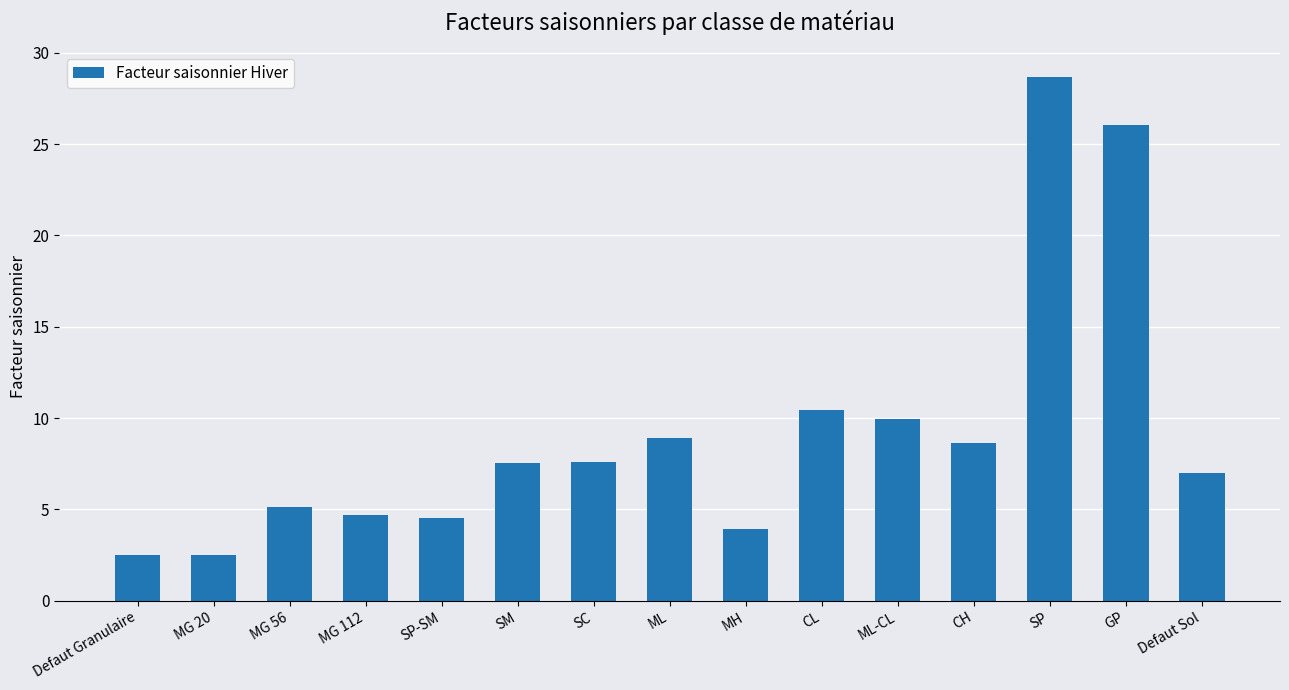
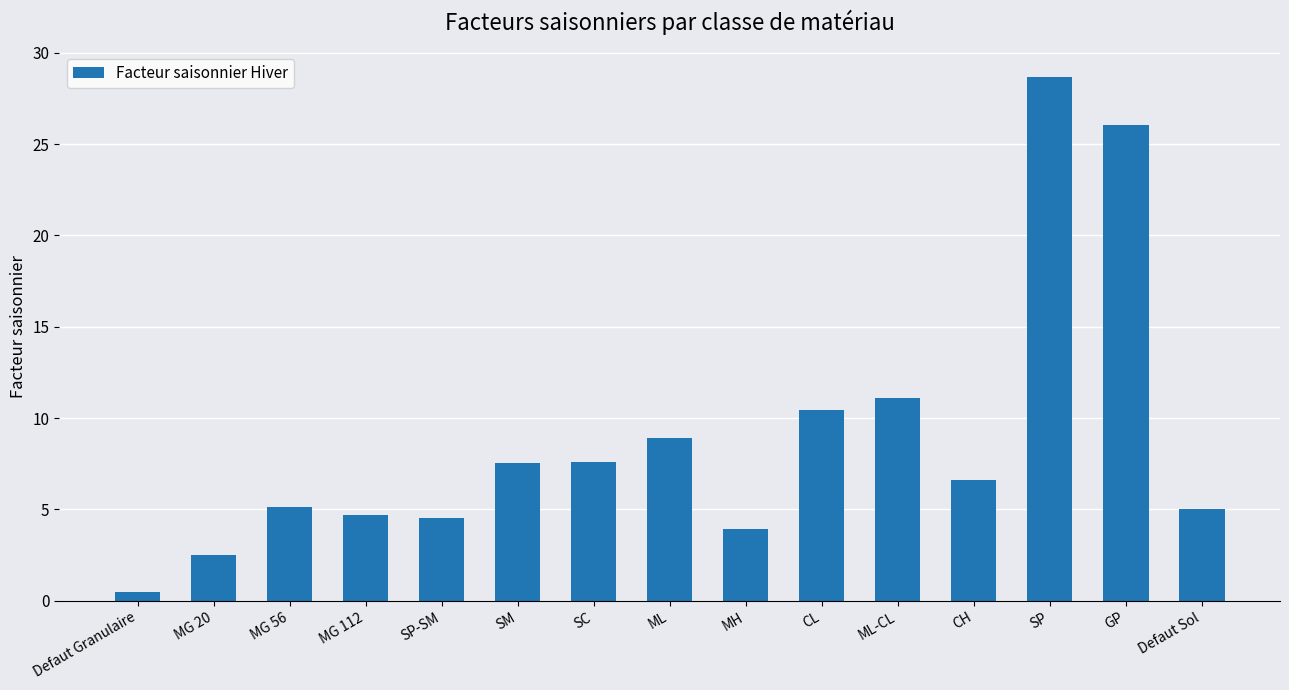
  {
-   "Defaut Granulaire": 2.5,
+   "Defaut Granulaire": 0.5,
    "MG 20": 2.5,
    "MG 56": 5.2,
    "MG 112": 4.7,
    "SP-SM": 4.6,
    "SM": 7.6,
    "SC": 7.6,
    "ML": 8.9,
    "MH": 3.9,
    "CL": 10.4,
-   "ML-CL": 9.9,
-   "CH": 8.7,
+   "ML-CL": 11.1,
+   "CH": 6.6,
    "SP": 28.7,
    "GP": 26.1,
-   "Defaut Sol": 7
+   "Defaut Sol": 5
  }
